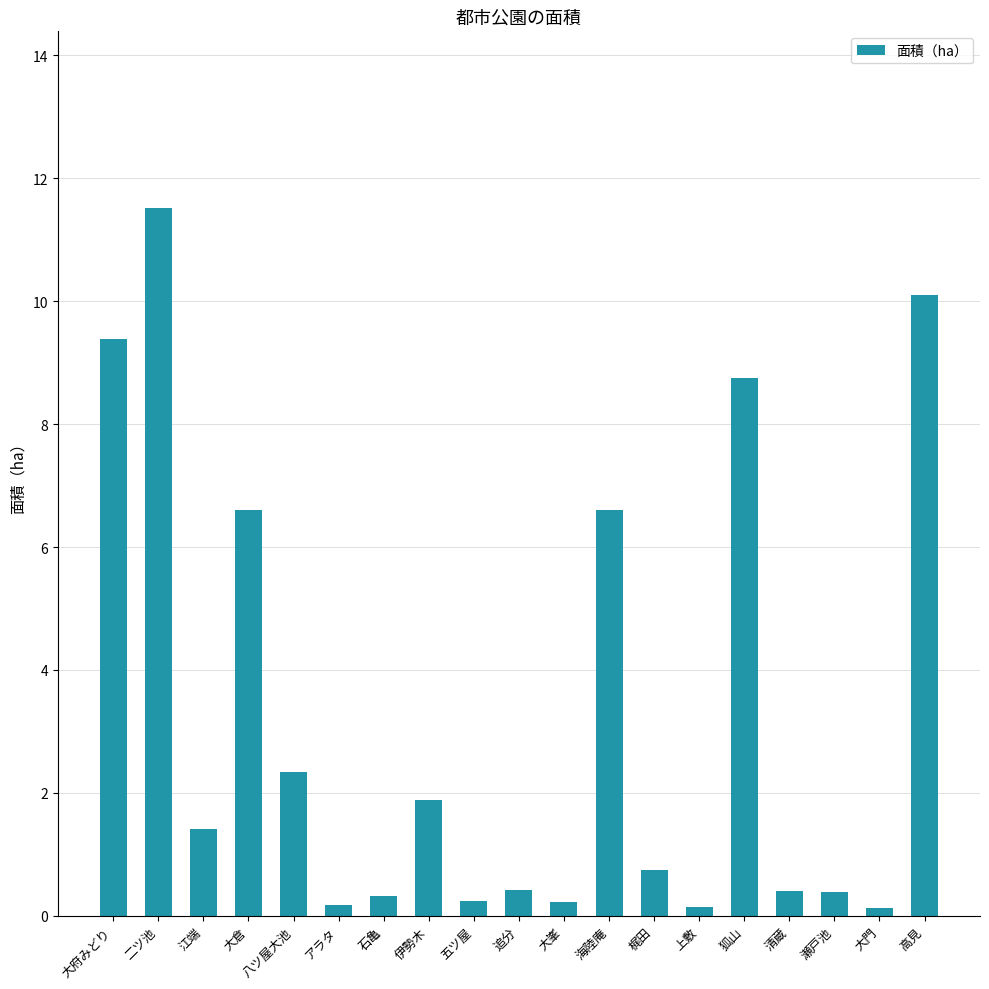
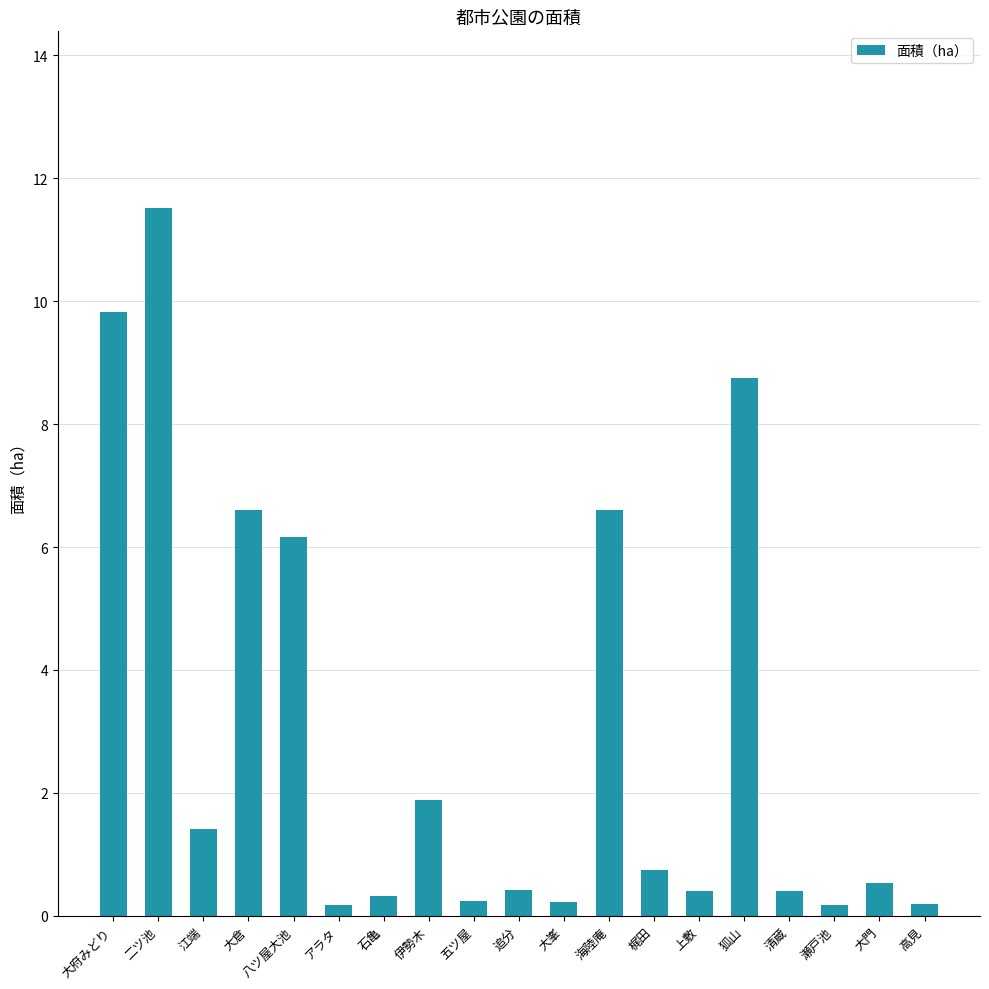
  {
-   "大府みどり": 9.4,
+   "大府みどり": 9.8,
    "二ツ池": 11.5,
    "江端": 1.4,
    "大倉": 6.6,
-   "八ツ屋大池": 2.3,
+   "八ツ屋大池": 6.2,
    "アラタ": 0.2,
    "石亀": 0.3,
    "伊勢木": 1.9,
    "五ツ屋": 0.2,
    "追分": 0.4,
    "大峯": 0.2,
    "海陸庵": 6.6,
    "梶田": 0.7,
-   "上敷": 0.1,
+   "上敷": 0.4,
    "狐山": 8.8,
    "清蔵": 0.4,
-   "瀬戸池": 0.4,
-   "大門": 0.1,
-   "高見": 10.1
+   "瀬戸池": 0.2,
+   "大門": 0.5,
+   "高見": 0.2
  }
